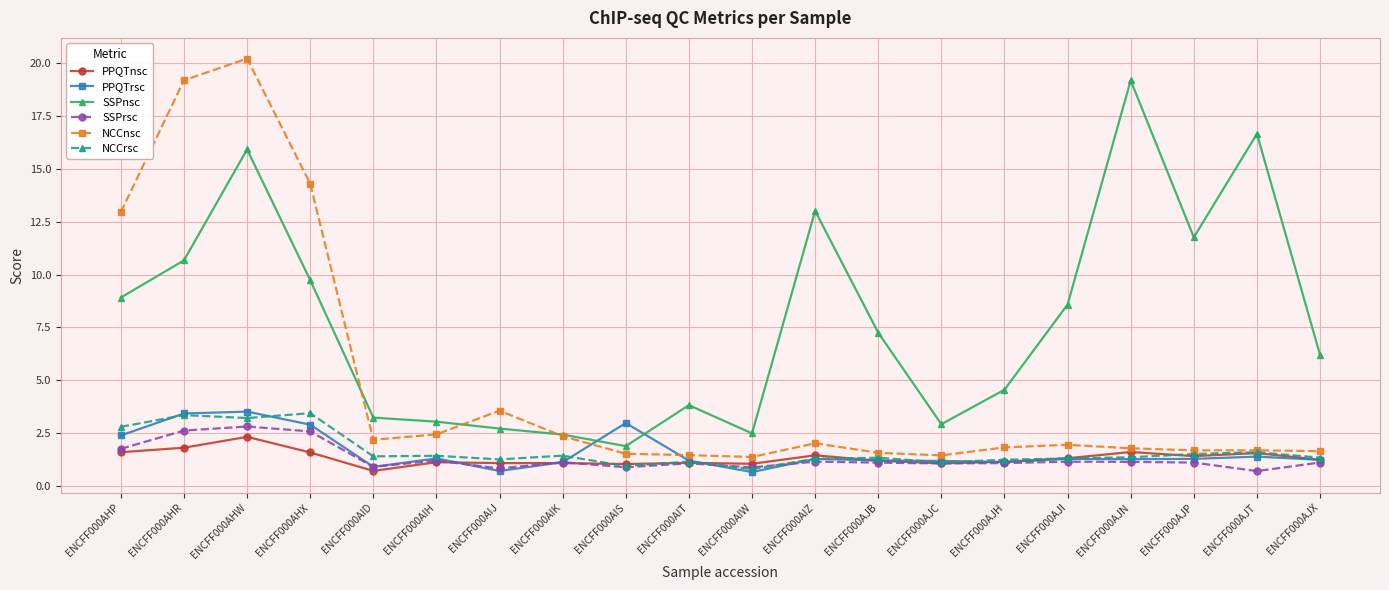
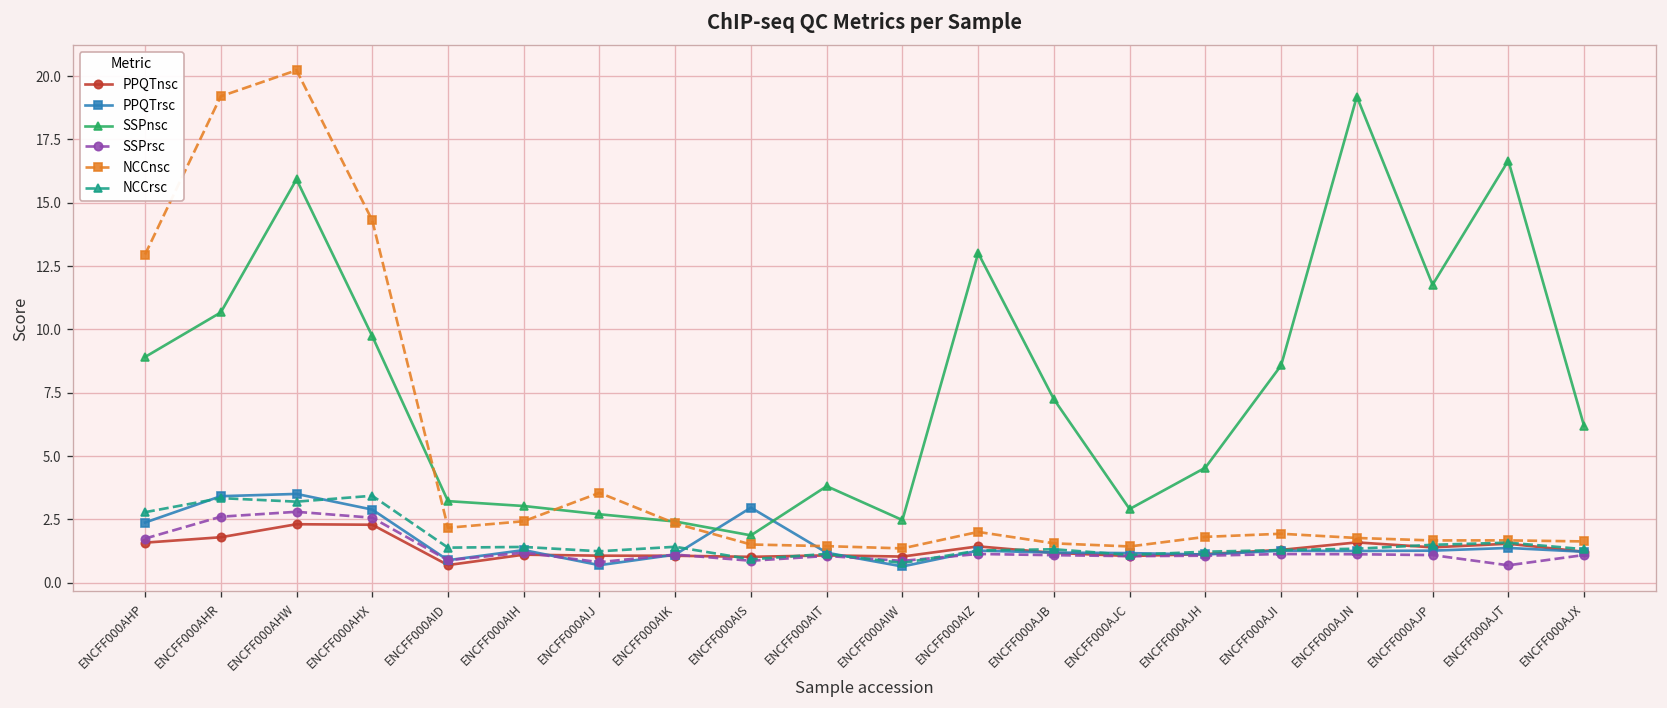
  {
    "PPQTnsc": {
      "ENCFF000AHP": 1.6,
      "ENCFF000AHR": 1.8,
      "ENCFF000AHW": 2.3,
-     "ENCFF000AHX": 1.6,
+     "ENCFF000AHX": 2.3,
      "ENCFF000AID": 0.7,
      "ENCFF000AIJ": 1.1,
      "ENCFF000AIW": 1.0,
      "ENCFF000AIZ": 1.4,
      "ENCFF000AJN": 1.6
    },
    "PPQTrsc": {
      "ENCFF000AHP": 2.4,
      "ENCFF000AHW": 3.5,
      "ENCFF000AHX": 2.9,
      "ENCFF000AIS": 3.0,
      "ENCFF000AIW": 0.6,
      "ENCFF000AJP": 1.3,
      "ENCFF000AJT": 1.4
    },
    "SSPrsc": {
      "ENCFF000AHP": 1.7,
      "ENCFF000AHR": 2.6,
      "ENCFF000AHW": 2.8,
      "ENCFF000AHX": 2.6,
      "ENCFF000AIZ": 1.1,
      "ENCFF000AJI": 1.1,
      "ENCFF000AJN": 1.1,
      "ENCFF000AJP": 1.1,
      "ENCFF000AJT": 0.7,
      "ENCFF000AJX": 1.1
    },
    "NCCnsc": {
      "ENCFF000AHP": 13.0,
      "ENCFF000AHR": 19.2,
      "ENCFF000AHW": 20.2,
      "ENCFF000AHX": 14.3,
      "ENCFF000AID": 2.2,
      "ENCFF000AIH": 2.4,
      "ENCFF000AIJ": 3.6,
      "ENCFF000AIS": 1.5,
      "ENCFF000AIT": 1.4,
      "ENCFF000AIW": 1.4,
      "ENCFF000AIZ": 2.0,
      "ENCFF000AJB": 1.6,
      "ENCFF000AJC": 1.4,
      "ENCFF000AJH": 1.8,
      "ENCFF000AJI": 1.9,
      "ENCFF000AJN": 1.8,
      "ENCFF000AJP": 1.7,
      "ENCFF000AJX": 1.6
    }
  }
